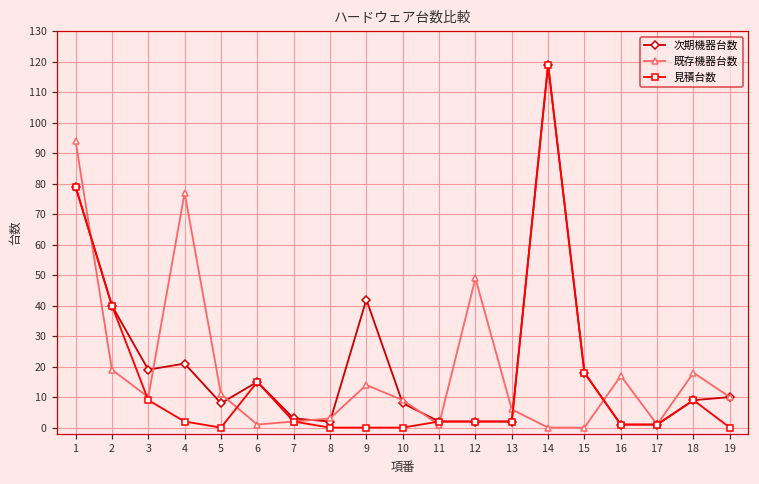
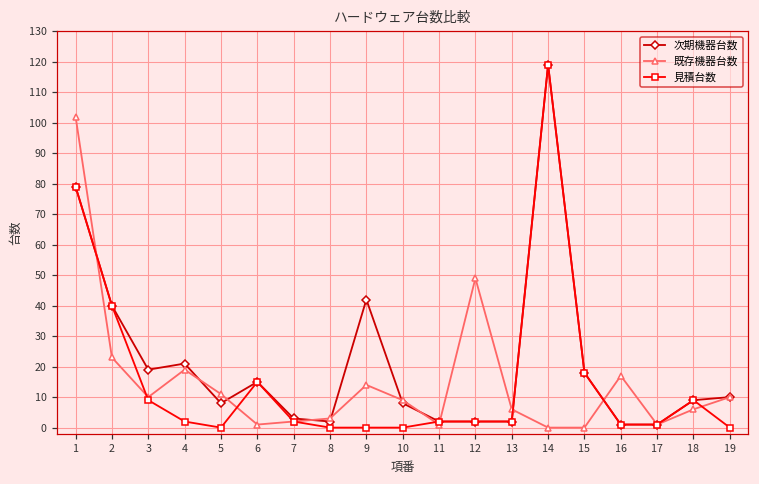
  {
    "既存機器台数": {
-     "1": 94,
-     "2": 19,
+     "1": 102,
+     "2": 23,
      "3": 10,
-     "4": 77,
+     "4": 19,
      "5": 11,
      "6": 1,
      "8": 3,
      "9": 14,
      "10": 9,
      "11": 1,
      "12": 49,
      "13": 6,
      "14": 0,
      "15": 0,
      "16": 17,
-     "18": 18
+     "18": 6
    }
  }
